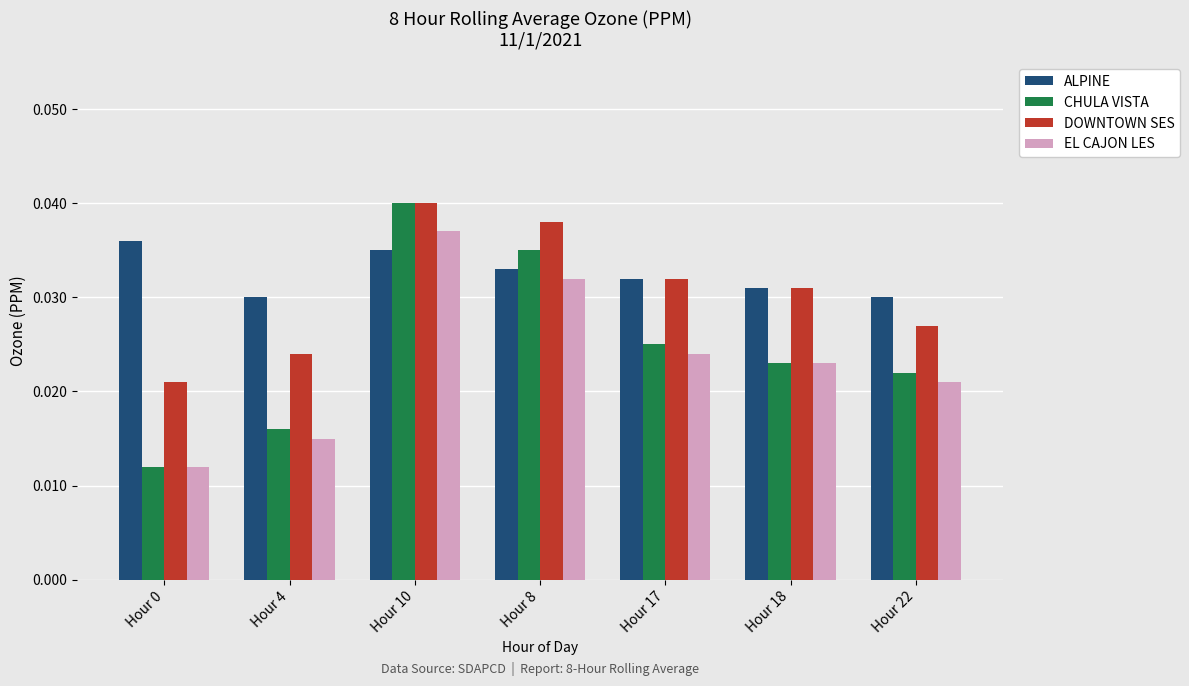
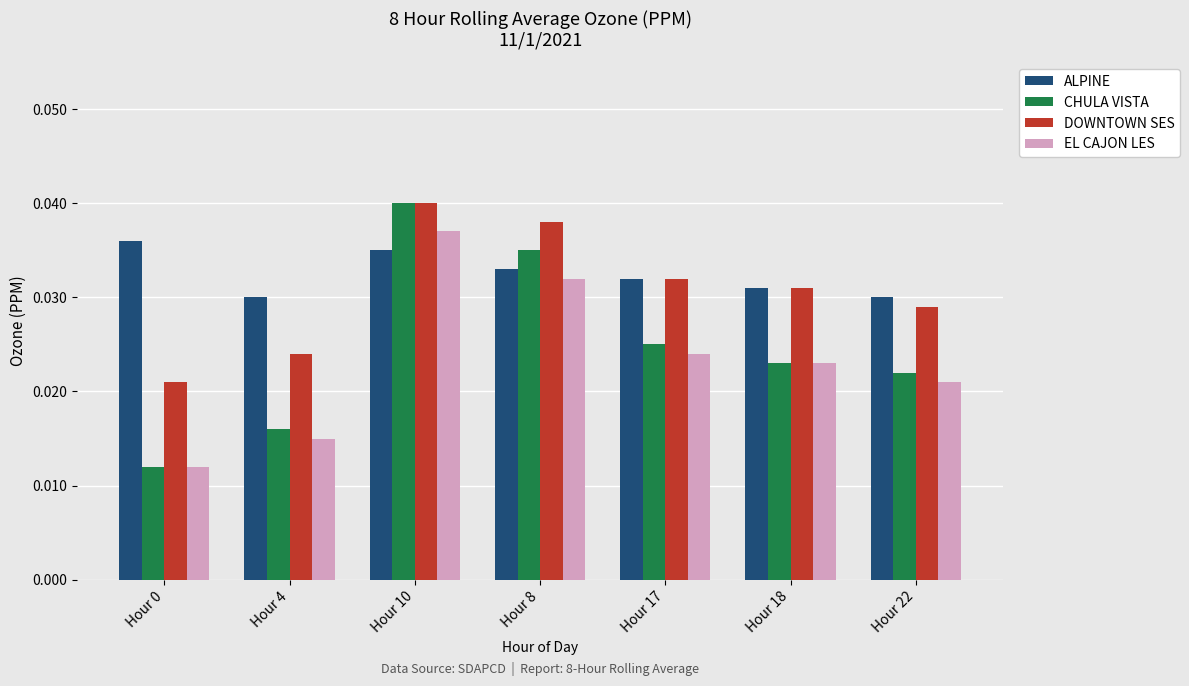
  {
    "ALPINE": {
      "Hour 0": 0.036,
      "Hour 4": 0.030,
      "Hour 10": 0.035,
      "Hour 8": 0.033,
      "Hour 17": 0.032,
      "Hour 18": 0.031,
      "Hour 22": 0.030
    },
    "CHULA VISTA": {
      "Hour 0": 0.012,
      "Hour 4": 0.016,
      "Hour 10": 0.040,
      "Hour 8": 0.035,
      "Hour 17": 0.025,
      "Hour 18": 0.023,
      "Hour 22": 0.022
    },
    "DOWNTOWN SES": {
      "Hour 0": 0.021,
      "Hour 4": 0.024,
      "Hour 10": 0.040,
      "Hour 8": 0.038,
      "Hour 17": 0.032,
      "Hour 18": 0.031,
-     "Hour 22": 0.027
+     "Hour 22": 0.029
    },
    "EL CAJON LES": {
      "Hour 0": 0.012,
      "Hour 4": 0.015,
      "Hour 10": 0.037,
      "Hour 8": 0.032,
      "Hour 17": 0.024,
      "Hour 18": 0.023,
      "Hour 22": 0.021
    }
  }
